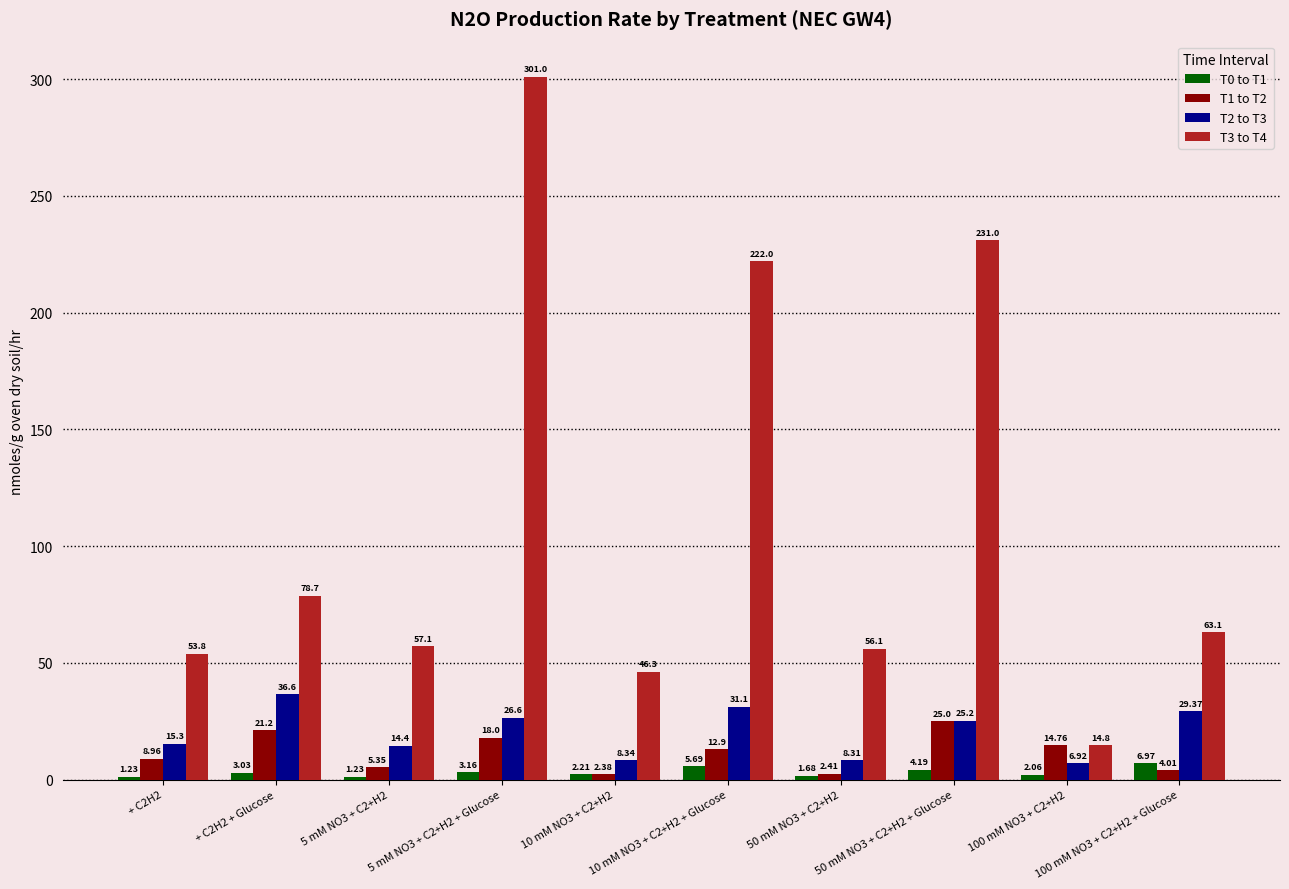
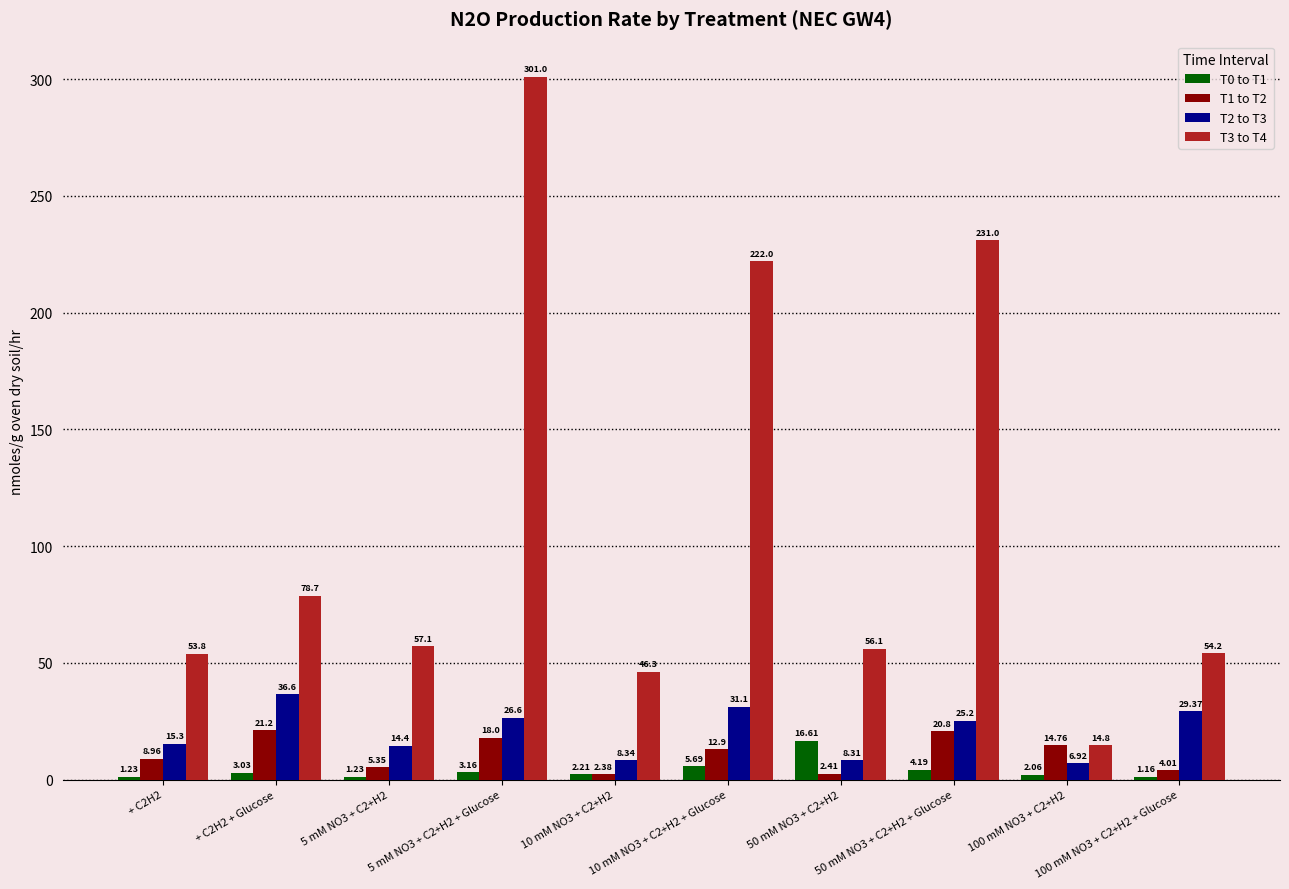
  {
    "T0 to T1": {
      "+ C2H2": 1.23,
      "+ C2H2 + Glucose": 3.03,
      "5 mM NO3 + C2+H2": 1.23,
      "5 mM NO3 + C2+H2 + Glucose": 3.16,
      "10 mM NO3 + C2+H2": 2.21,
      "10 mM NO3 + C2+H2 + Glucose": 5.69,
-     "50 mM NO3 + C2+H2": 1.68,
+     "50 mM NO3 + C2+H2": 16.61,
      "50 mM NO3 + C2+H2 + Glucose": 4.19,
      "100 mM NO3 + C2+H2": 2.06,
-     "100 mM NO3 + C2+H2 + Glucose": 6.97
+     "100 mM NO3 + C2+H2 + Glucose": 1.16
    },
    "T1 to T2": {
      "+ C2H2": 8.96,
      "+ C2H2 + Glucose": 21.2,
      "5 mM NO3 + C2+H2": 5.35,
      "5 mM NO3 + C2+H2 + Glucose": 18.0,
      "10 mM NO3 + C2+H2": 2.38,
      "10 mM NO3 + C2+H2 + Glucose": 12.9,
      "50 mM NO3 + C2+H2": 2.41,
-     "50 mM NO3 + C2+H2 + Glucose": 25.0,
+     "50 mM NO3 + C2+H2 + Glucose": 20.8,
      "100 mM NO3 + C2+H2": 14.76,
      "100 mM NO3 + C2+H2 + Glucose": 4.01
    },
    "T2 to T3": {
      "+ C2H2": 15.3,
      "+ C2H2 + Glucose": 36.6,
      "5 mM NO3 + C2+H2": 14.4,
      "5 mM NO3 + C2+H2 + Glucose": 26.6,
      "10 mM NO3 + C2+H2": 8.34,
      "10 mM NO3 + C2+H2 + Glucose": 31.1,
      "50 mM NO3 + C2+H2": 8.31,
      "50 mM NO3 + C2+H2 + Glucose": 25.2,
      "100 mM NO3 + C2+H2": 6.92,
      "100 mM NO3 + C2+H2 + Glucose": 29.37
    },
    "T3 to T4": {
      "+ C2H2": 53.8,
      "+ C2H2 + Glucose": 78.7,
      "5 mM NO3 + C2+H2": 57.1,
      "5 mM NO3 + C2+H2 + Glucose": 301.0,
      "10 mM NO3 + C2+H2": 46.3,
      "10 mM NO3 + C2+H2 + Glucose": 222.0,
      "50 mM NO3 + C2+H2": 56.1,
      "50 mM NO3 + C2+H2 + Glucose": 231.0,
      "100 mM NO3 + C2+H2": 14.8,
-     "100 mM NO3 + C2+H2 + Glucose": 63.1
+     "100 mM NO3 + C2+H2 + Glucose": 54.2
    }
  }
